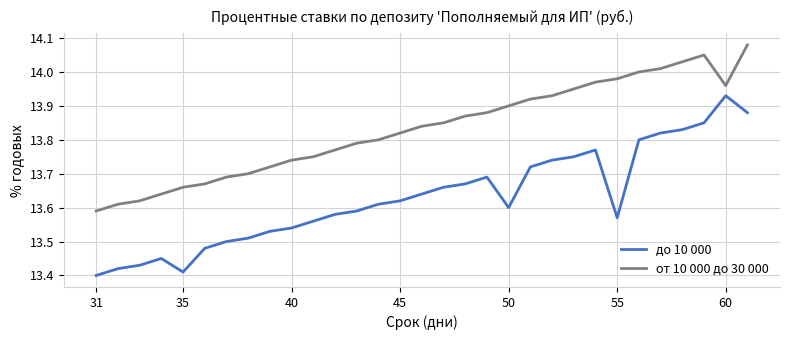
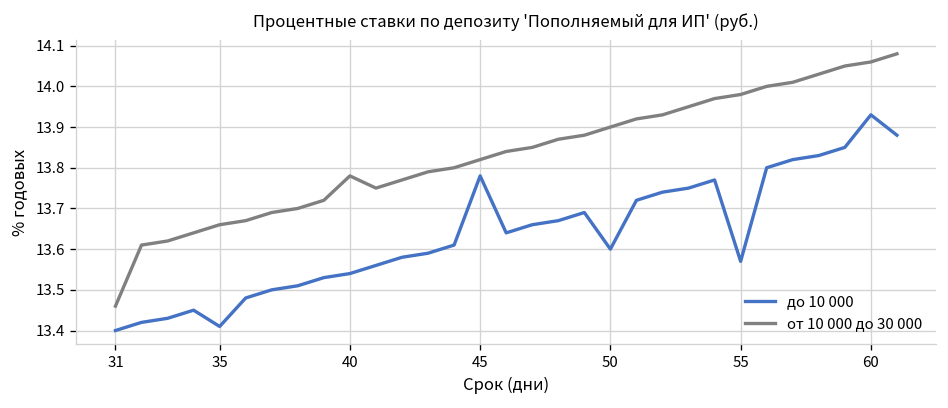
  {
    "до 10 000": {
      "31": 13.40,
      "35": 13.41,
      "40": 13.54,
-     "45": 13.62,
+     "45": 13.78,
      "50": 13.60,
      "55": 13.57,
      "60": 13.93
    },
    "от 10 000 до 30 000": {
-     "31": 13.59,
+     "31": 13.46,
      "35": 13.66,
-     "40": 13.74,
+     "40": 13.78,
      "45": 13.82,
      "50": 13.90,
      "55": 13.98,
-     "60": 13.96
+     "60": 14.06
    }
  }
